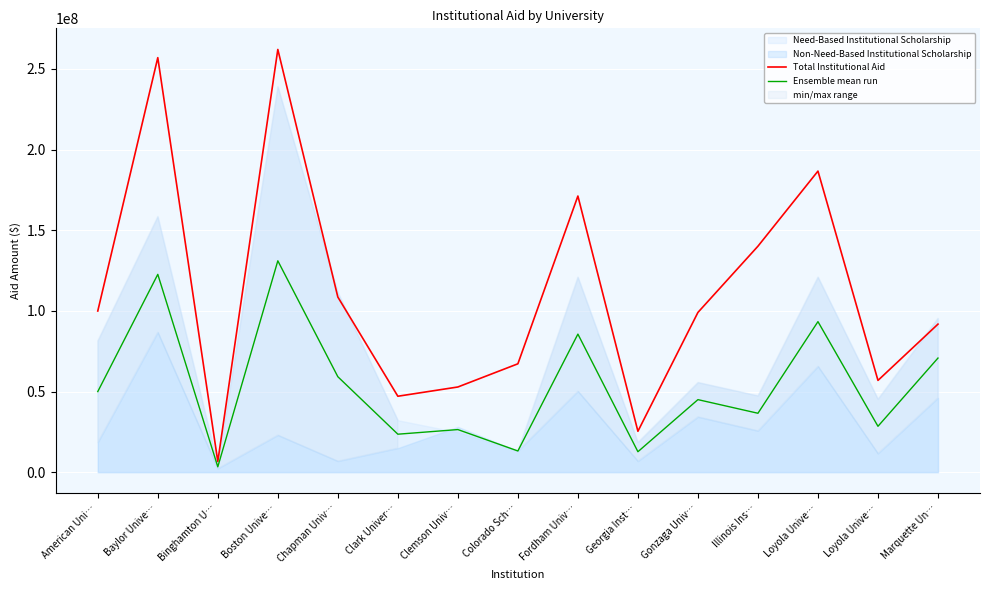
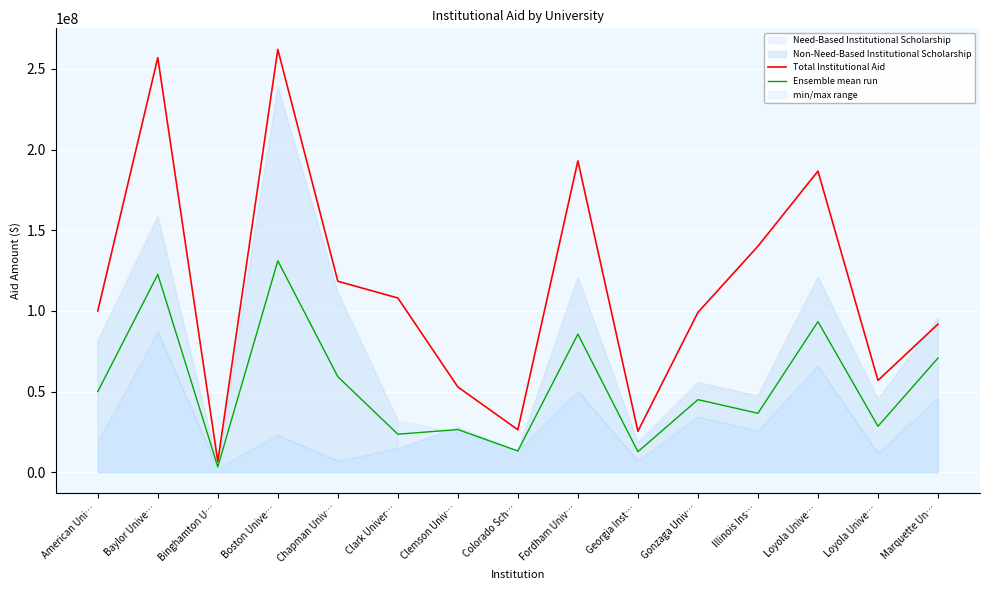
  {
    "Total Institutional Aid": {
      "American Uni…": 100000000,
      "Baylor Unive…": 257000000,
      "Binghamton U…": 7000000,
      "Boston Unive…": 262000000,
-     "Chapman Univ…": 109000000,
-     "Clark Univer…": 47000000,
+     "Chapman Univ…": 118000000,
+     "Clark Univer…": 108000000,
      "Clemson Univ…": 53000000,
-     "Colorado Sch…": 67000000,
-     "Fordham Univ…": 171000000,
+     "Colorado Sch…": 26000000,
+     "Fordham Univ…": 193000000,
      "Georgia Inst…": 25000000,
      "Gonzaga Univ…": 99000000,
      "Illinois Ins…": 140000000,
      "Marquette Un…": 92000000
    },
    "Ensemble mean run": {
      "American Uni…": 50000000,
      "Baylor Unive…": 123000000,
      "Boston Unive…": 131000000,
      "Chapman Univ…": 59000000,
      "Clark Univer…": 24000000,
      "Clemson Univ…": 26000000,
      "Fordham Univ…": 86000000,
      "Georgia Inst…": 13000000,
      "Gonzaga Univ…": 45000000,
      "Illinois Ins…": 37000000,
      "Marquette Un…": 71000000
    }
  }
